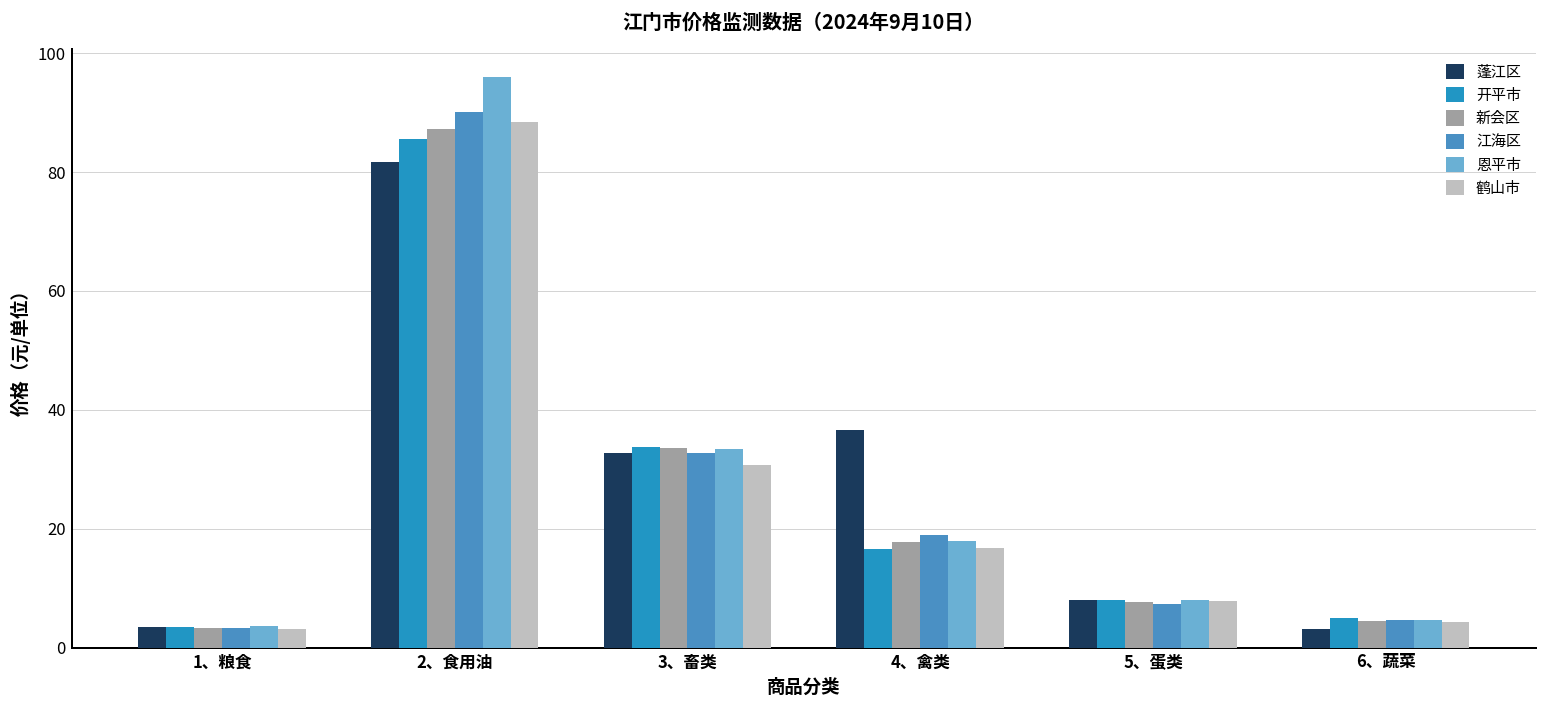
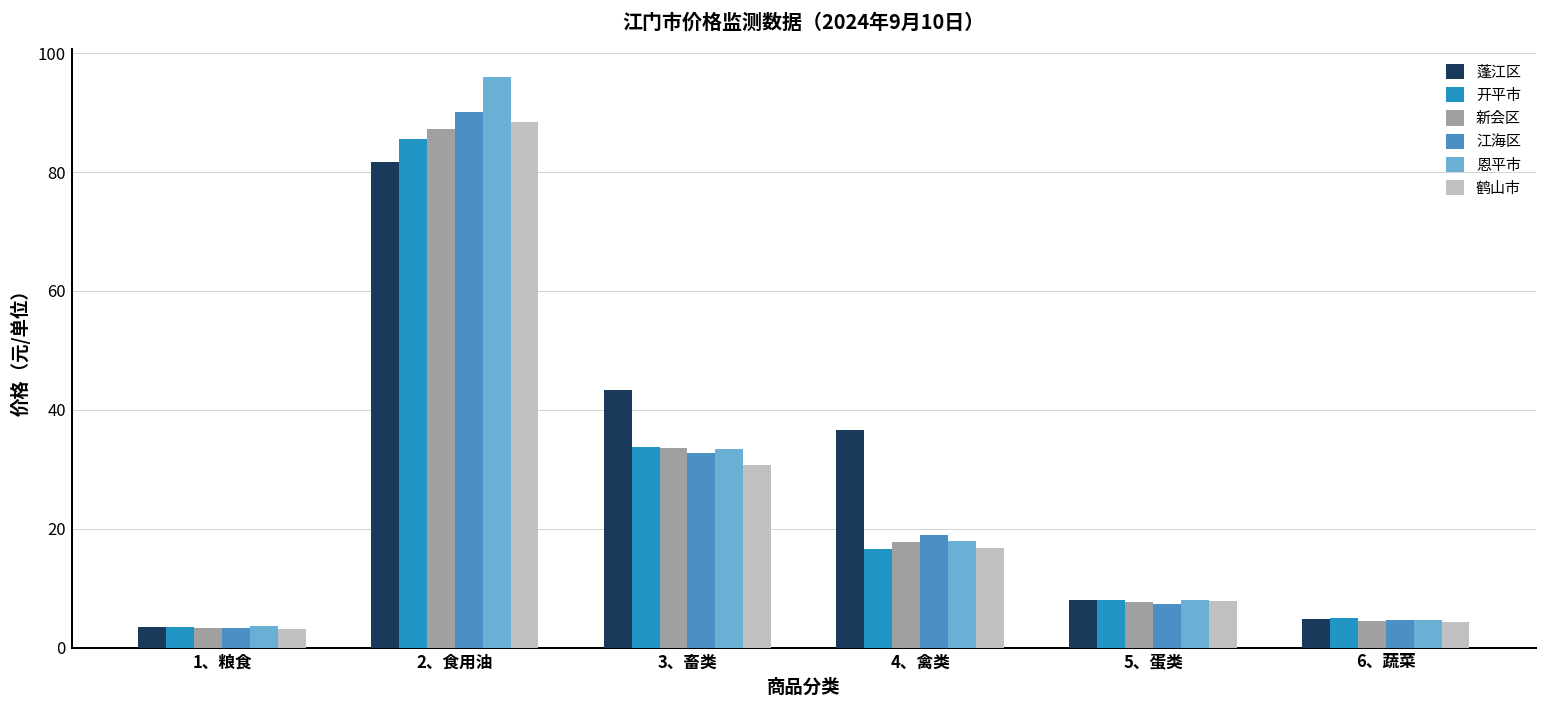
  {
    "蓬江区": {
      "1、粮食": 3,
      "2、食用油": 82,
-     "3、畜类": 33,
+     "3、畜类": 43,
      "4、禽类": 37,
      "5、蛋类": 8,
-     "6、蔬菜": 3
+     "6、蔬菜": 5
    }
  }
